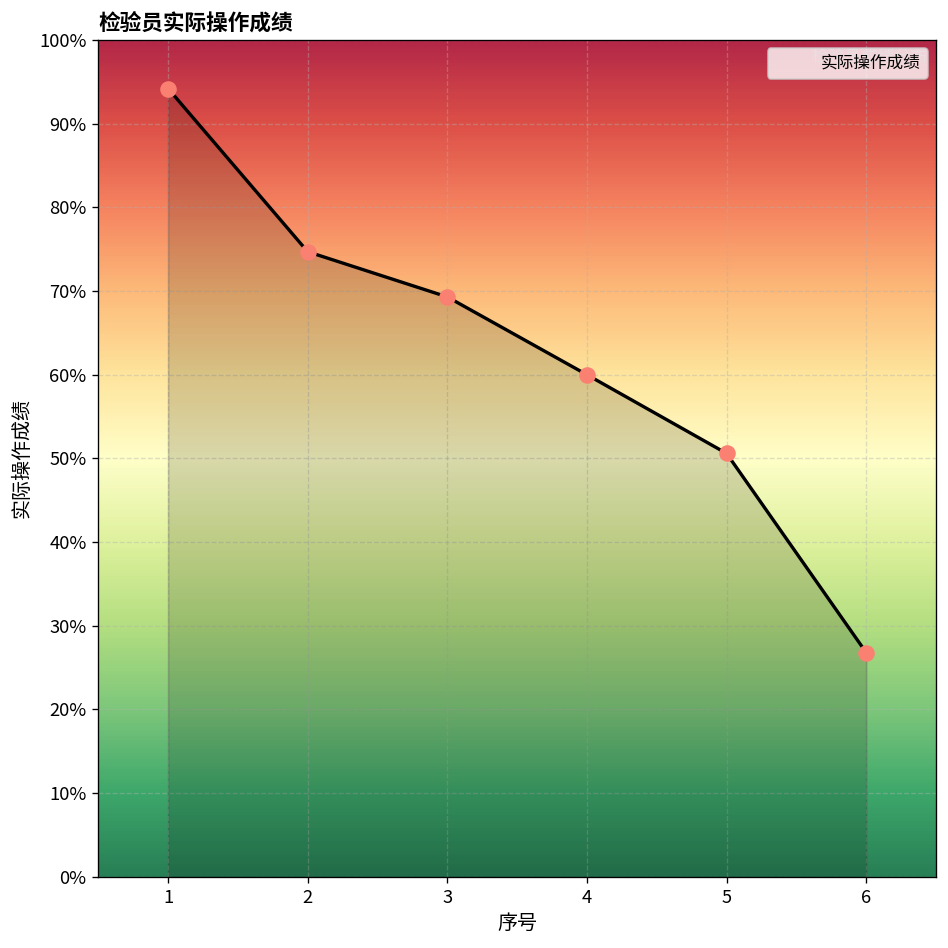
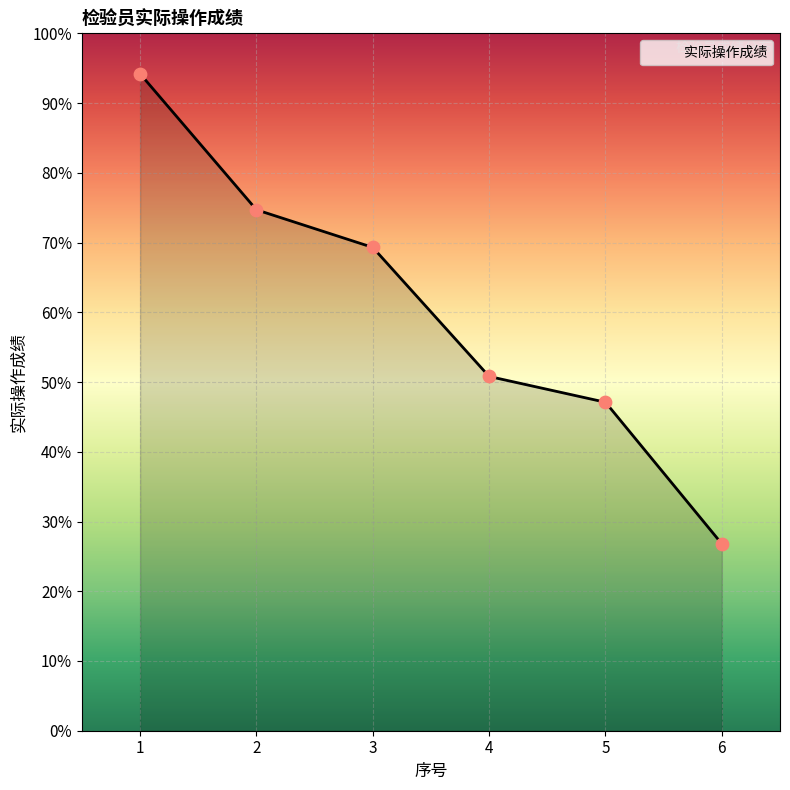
  {
    "1": "94%",
    "2": "75%",
    "3": "69%",
-   "4": "60%",
-   "5": "51%",
+   "4": "51%",
+   "5": "47%",
    "6": "27%"
  }
